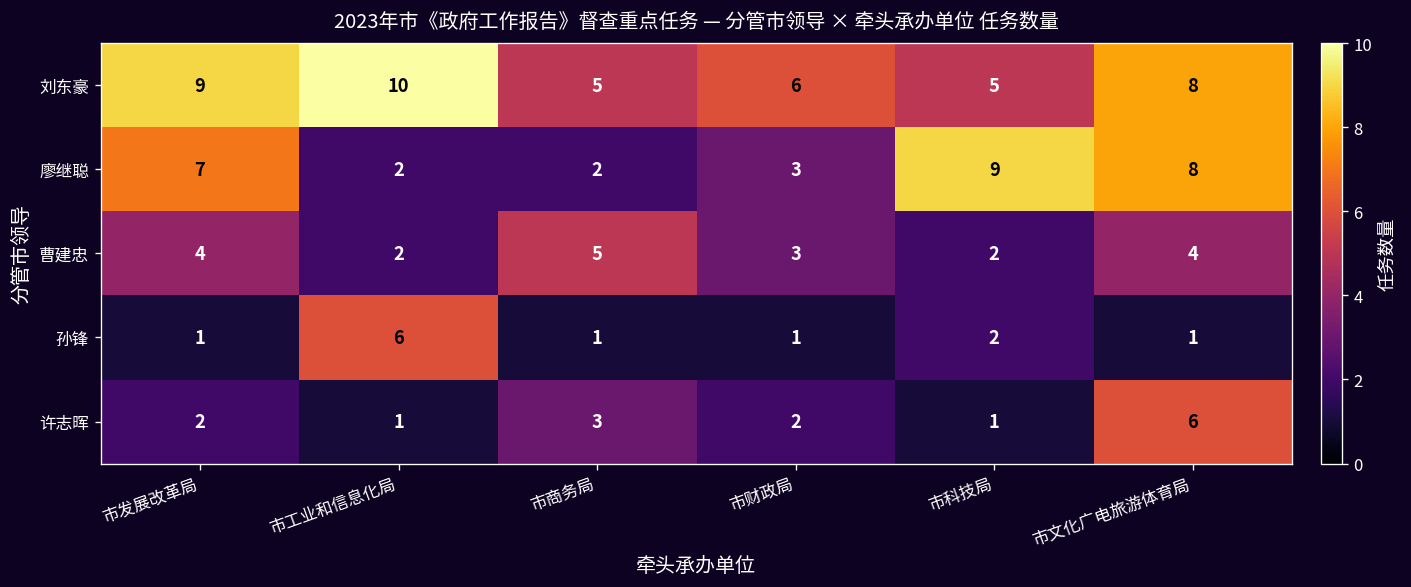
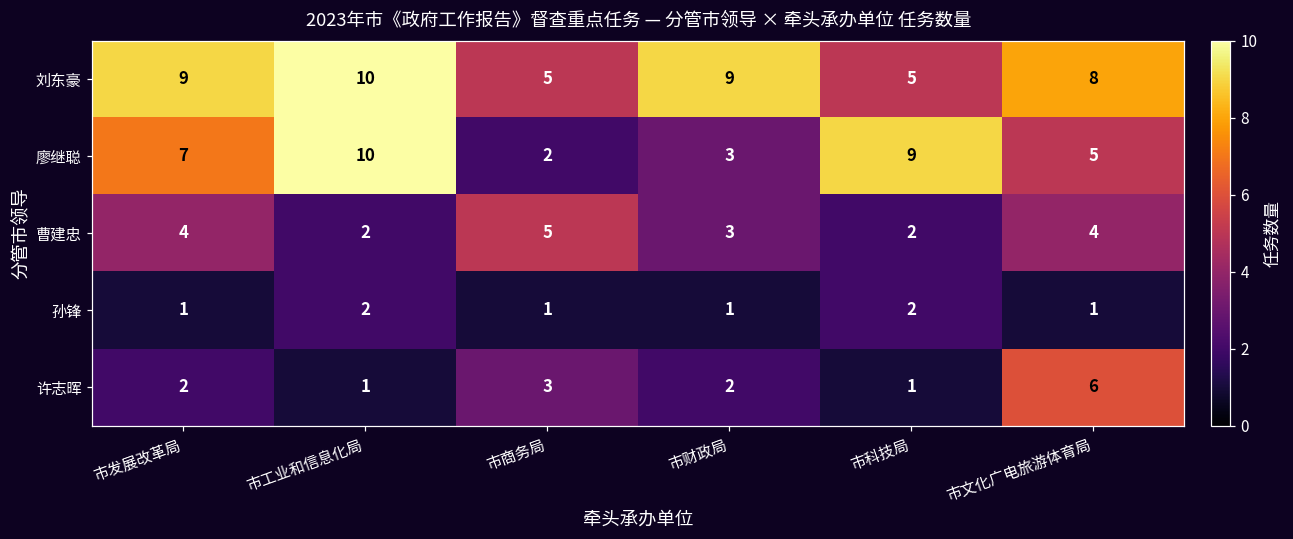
  {
    "刘东豪": {
      "市发展改革局": 9,
      "市工业和信息化局": 10,
      "市商务局": 5,
-     "市财政局": 6,
+     "市财政局": 9,
      "市科技局": 5,
      "市文化广电旅游体育局": 8
    },
    "廖继聪": {
      "市发展改革局": 7,
-     "市工业和信息化局": 2,
+     "市工业和信息化局": 10,
      "市商务局": 2,
      "市财政局": 3,
      "市科技局": 9,
-     "市文化广电旅游体育局": 8
+     "市文化广电旅游体育局": 5
    },
    "曹建忠": {
      "市发展改革局": 4,
      "市工业和信息化局": 2,
      "市商务局": 5,
      "市财政局": 3,
      "市科技局": 2,
      "市文化广电旅游体育局": 4
    },
    "孙锋": {
      "市发展改革局": 1,
-     "市工业和信息化局": 6,
+     "市工业和信息化局": 2,
      "市商务局": 1,
      "市财政局": 1,
      "市科技局": 2,
      "市文化广电旅游体育局": 1
    },
    "许志晖": {
      "市发展改革局": 2,
      "市工业和信息化局": 1,
      "市商务局": 3,
      "市财政局": 2,
      "市科技局": 1,
      "市文化广电旅游体育局": 6
    }
  }
